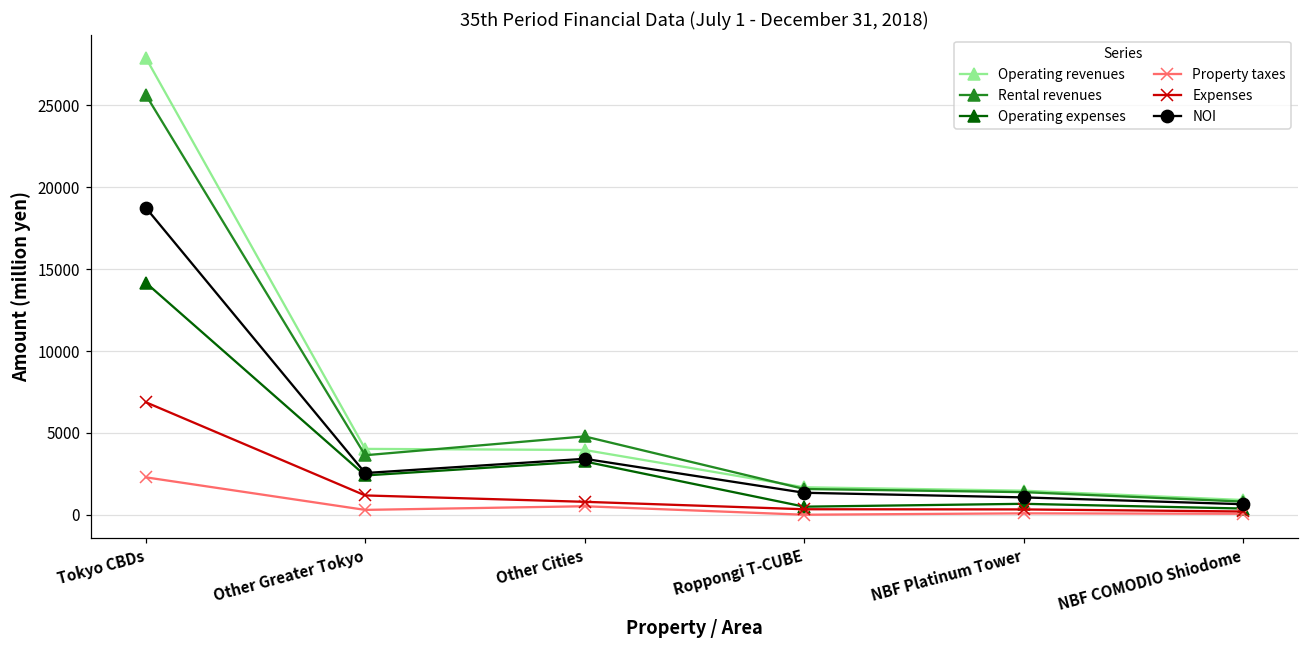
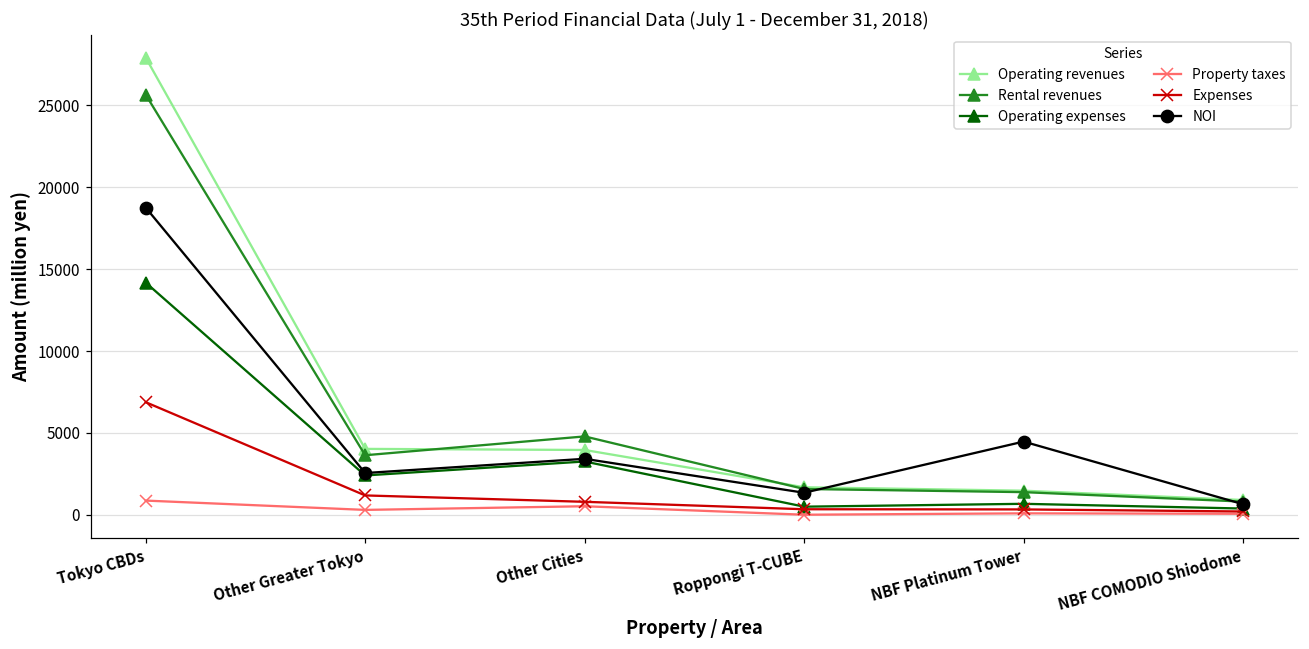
  {
    "Operating revenues": {
      "Tokyo CBDs": 27900,
      "Other Greater Tokyo": 4000,
      "Other Cities": 4000
    },
    "Rental revenues": {
      "Tokyo CBDs": 25700,
      "Other Greater Tokyo": 3600,
      "Other Cities": 4800
    },
    "Operating expenses": {
      "Tokyo CBDs": 14200,
      "NBF Platinum Tower": 700,
      "NBF COMODIO Shiodome": 400
    },
    "Property taxes": {
-     "Tokyo CBDs": 2300,
+     "Tokyo CBDs": 900,
      "Other Greater Tokyo": 300,
      "Other Cities": 500,
      "Roppongi T-CUBE": 0,
      "NBF Platinum Tower": 100
    },
    "Expenses": {
      "Tokyo CBDs": 6900,
      "Other Greater Tokyo": 1200,
      "Other Cities": 800,
      "NBF Platinum Tower": 300
    },
    "NOI": {
      "Tokyo CBDs": 18800,
      "Roppongi T-CUBE": 1300,
-     "NBF Platinum Tower": 1100
+     "NBF Platinum Tower": 4500
    }
  }
